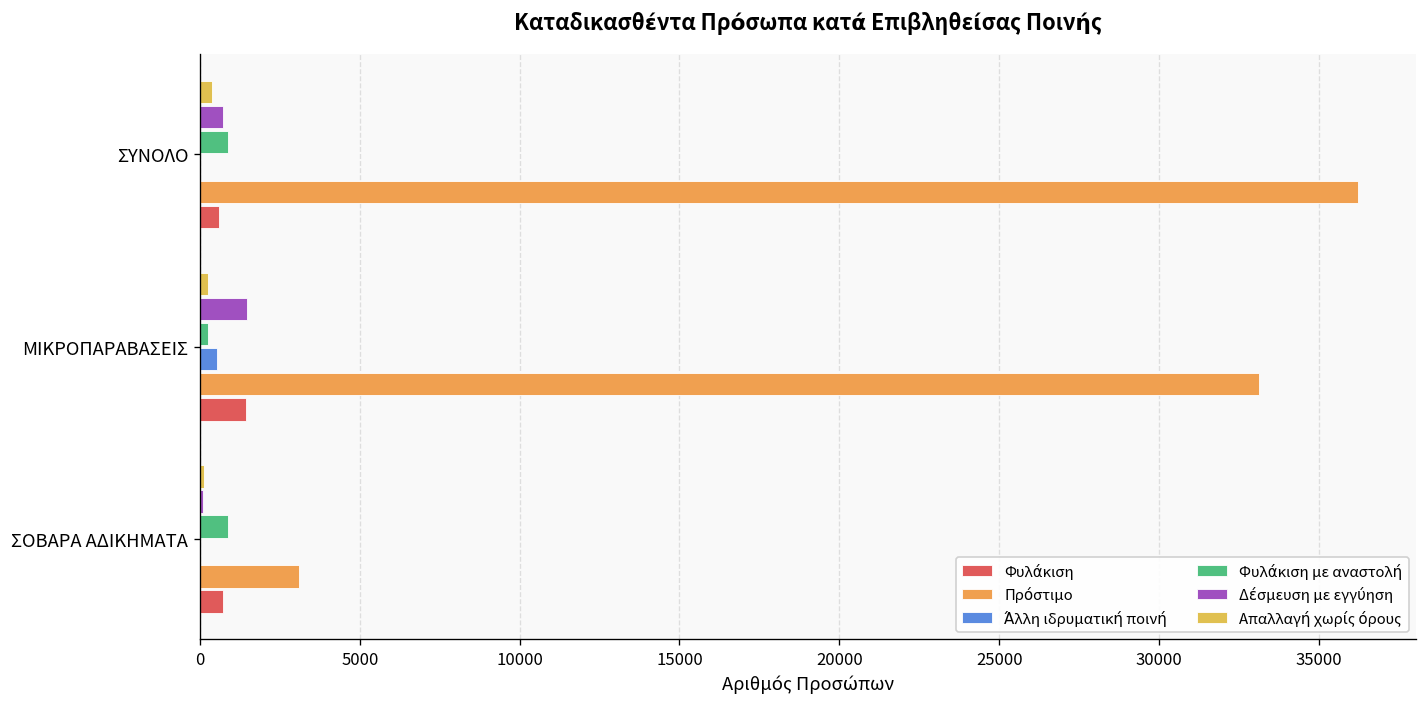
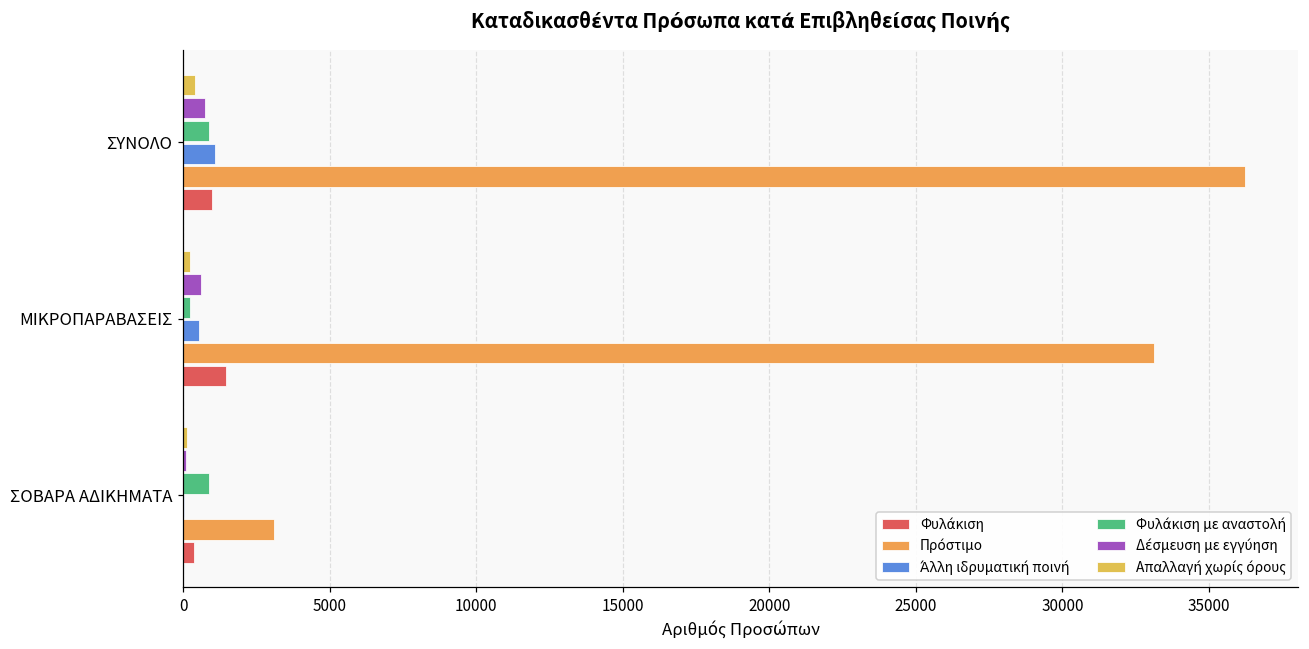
  {
    "Φυλάκιση": {
-     "ΣΥΝΟΛΟ": 600,
+     "ΣΥΝΟΛΟ": 1000,
      "ΜΙΚΡΟΠΑΡΑΒΑΣΕΙΣ": 1400,
-     "ΣΟΒΑΡΑ ΑΔΙΚΗΜΑΤΑ": 700
+     "ΣΟΒΑΡΑ ΑΔΙΚΗΜΑΤΑ": 400
    },
    "Άλλη ιδρυματική ποινή": {
-     "ΣΥΝΟΛΟ": 0,
+     "ΣΥΝΟΛΟ": 1100,
      "ΜΙΚΡΟΠΑΡΑΒΑΣΕΙΣ": 500
    },
    "Φυλάκιση με αναστολή": {
      "ΣΥΝΟΛΟ": 900,
      "ΜΙΚΡΟΠΑΡΑΒΑΣΕΙΣ": 200,
      "ΣΟΒΑΡΑ ΑΔΙΚΗΜΑΤΑ": 900
    },
    "Δέσμευση με εγγύηση": {
      "ΣΥΝΟΛΟ": 700,
-     "ΜΙΚΡΟΠΑΡΑΒΑΣΕΙΣ": 1500,
+     "ΜΙΚΡΟΠΑΡΑΒΑΣΕΙΣ": 600,
      "ΣΟΒΑΡΑ ΑΔΙΚΗΜΑΤΑ": 100
    }
  }
